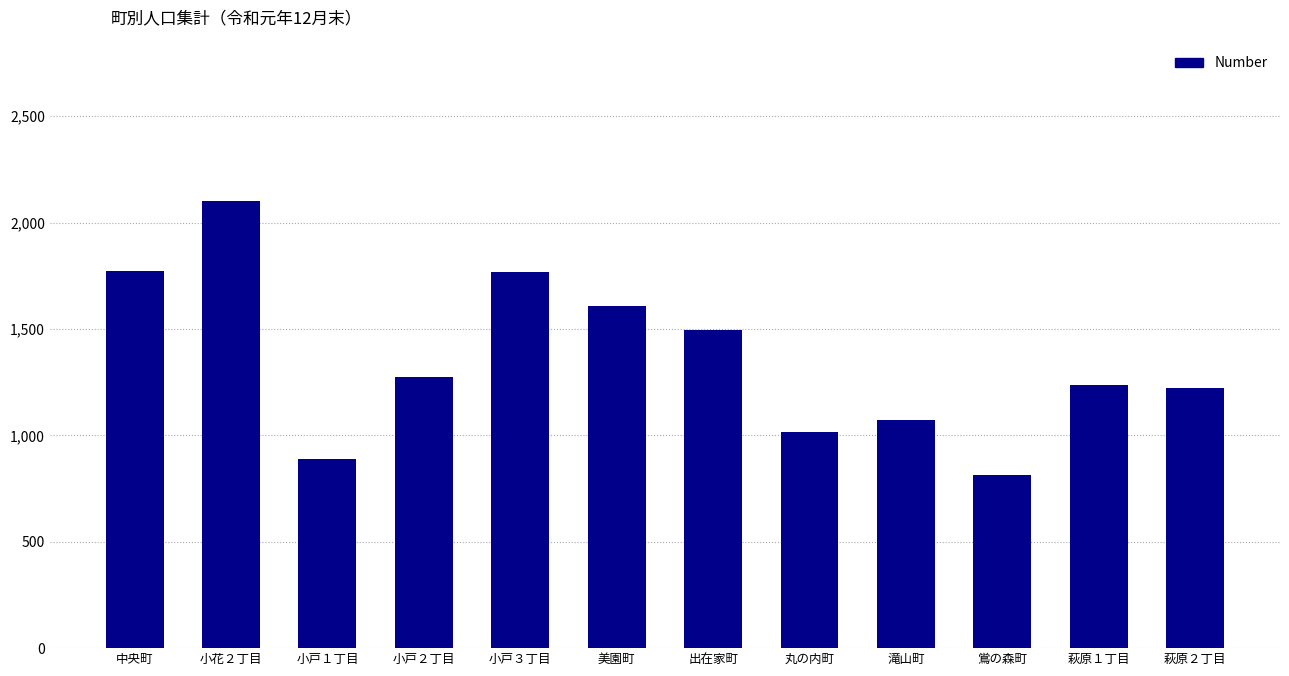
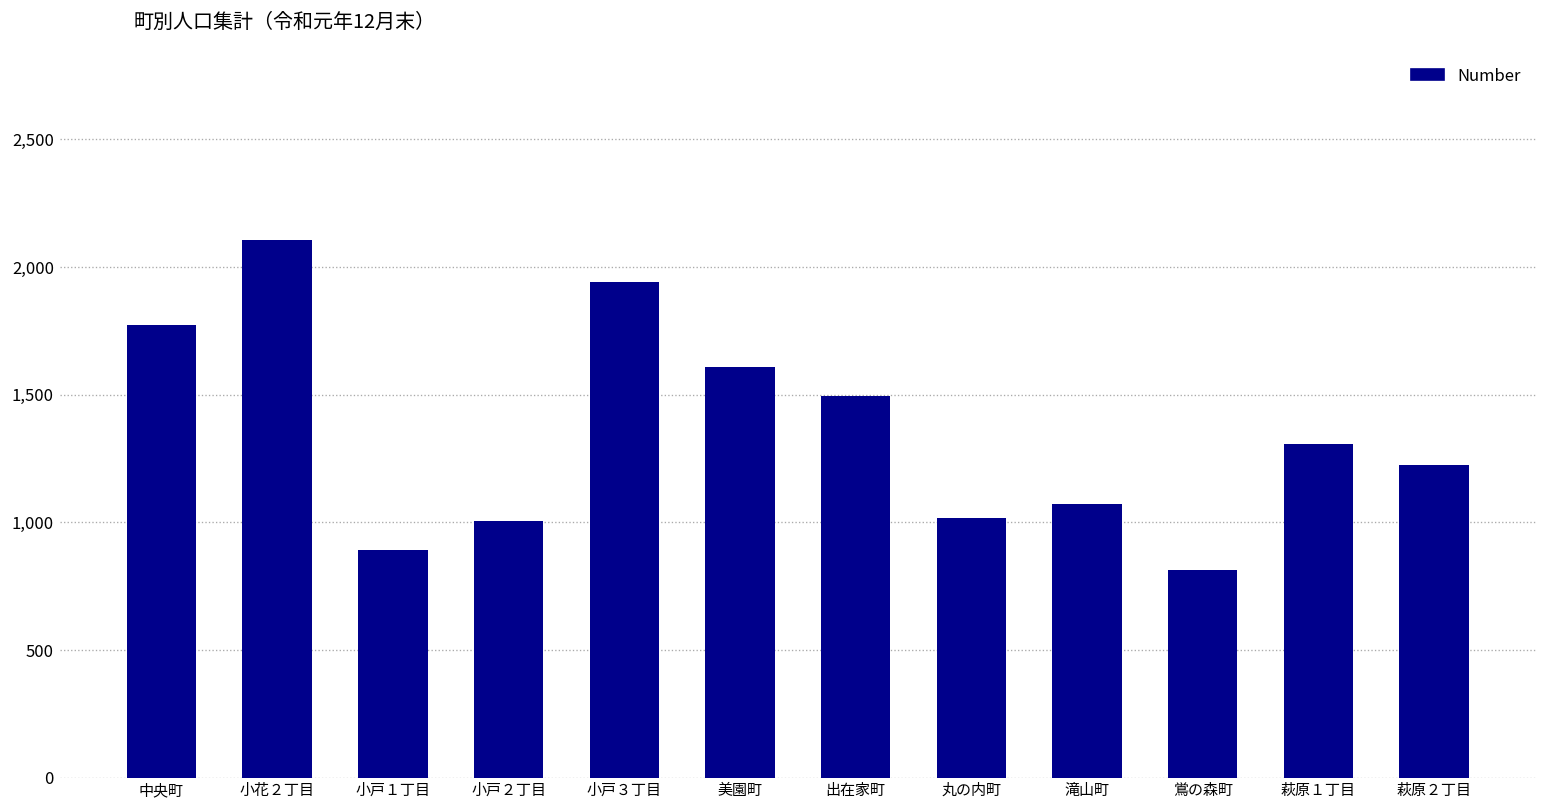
  {
    "中央町": "1,770",
    "小花２丁目": "2,100",
    "小戸１丁目": "890",
-   "小戸２丁目": "1,280",
-   "小戸３丁目": "1,770",
+   "小戸２丁目": "1,000",
+   "小戸３丁目": "1,940",
    "美園町": "1,610",
    "出在家町": "1,490",
    "丸の内町": "1,020",
    "滝山町": "1,070",
    "鴬の森町": "810",
-   "萩原１丁目": "1,240",
+   "萩原１丁目": "1,310",
    "萩原２丁目": "1,220"
  }
